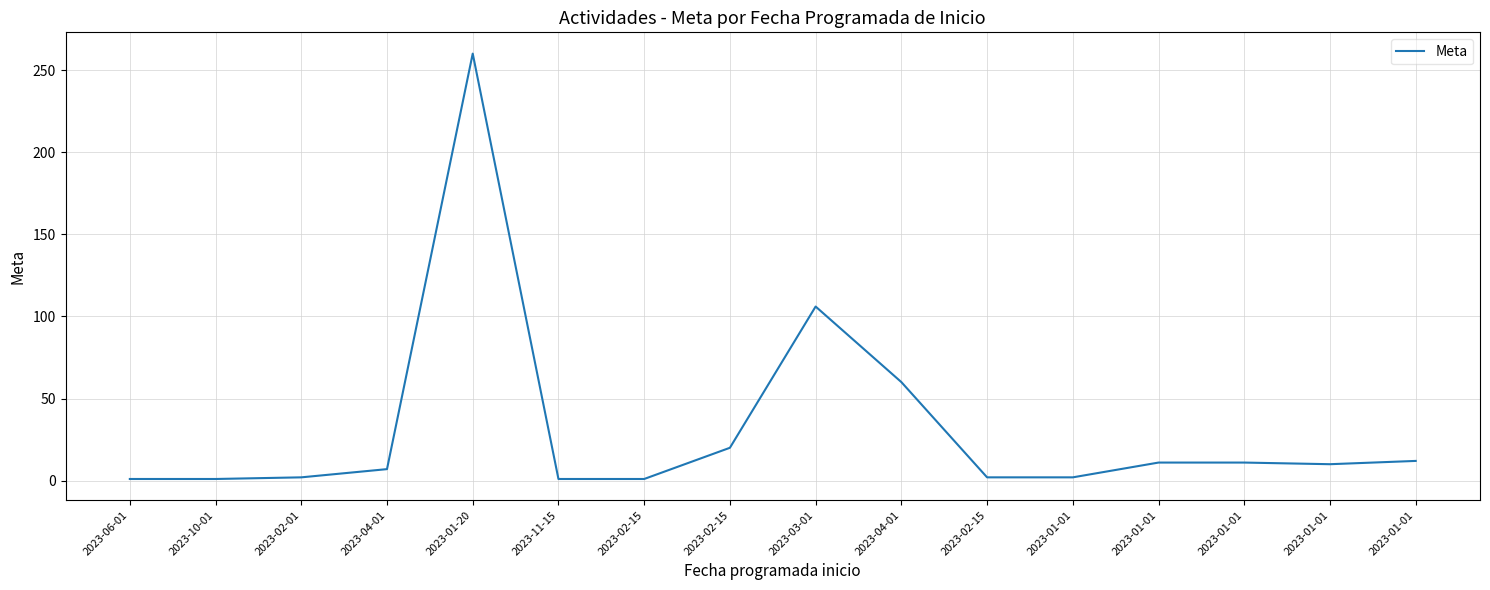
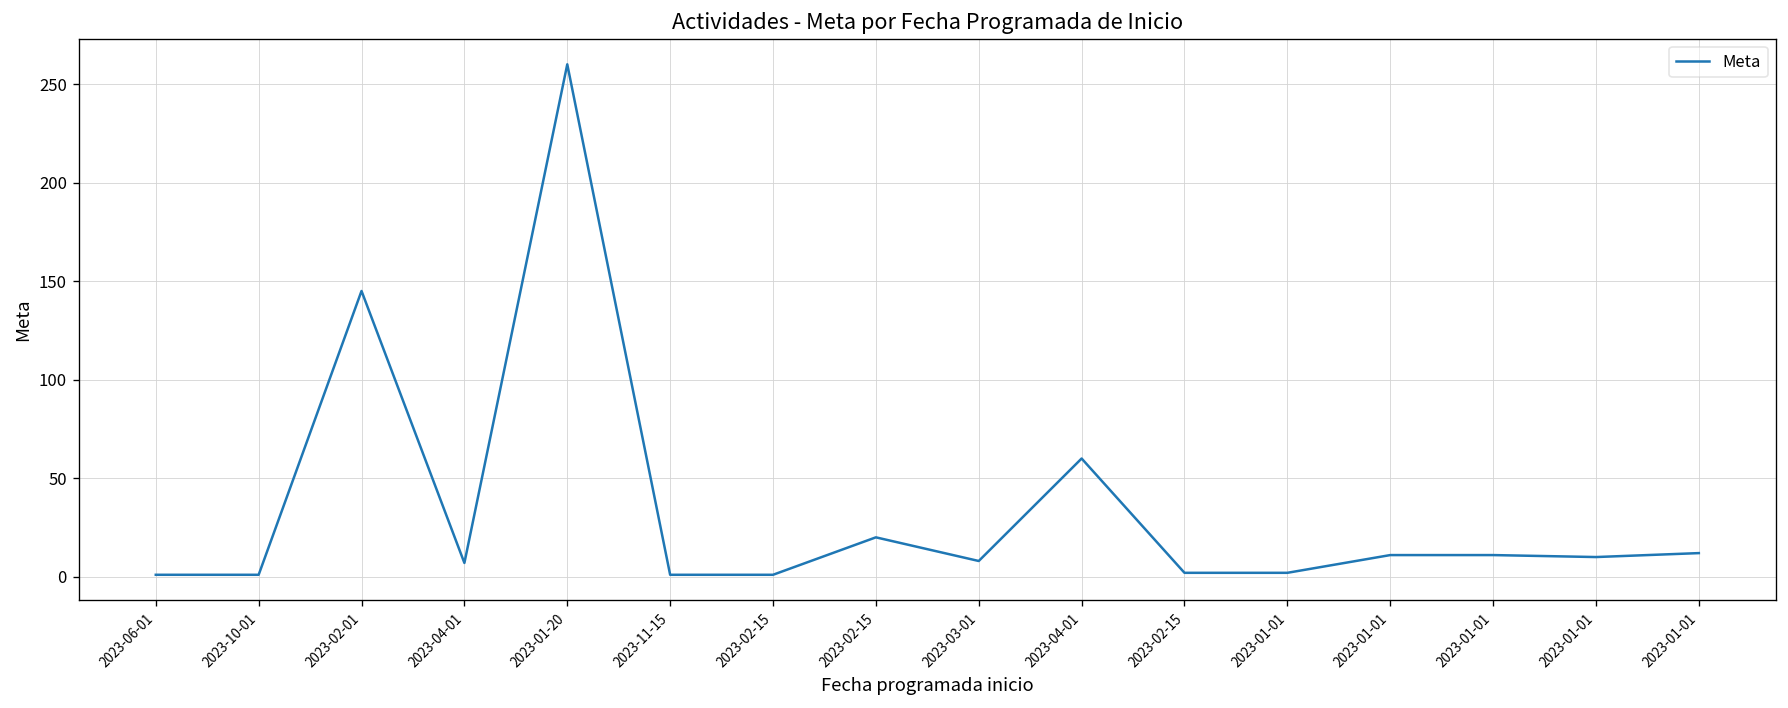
  {
    "2023-06-01": 1,
    "2023-10-01": 1,
-   "2023-02-01": 2,
+   "2023-02-01": 145,
    "2023-01-20": 260,
    "2023-11-15": 1,
-   "2023-03-01": 106
+   "2023-03-01": 8
  }
